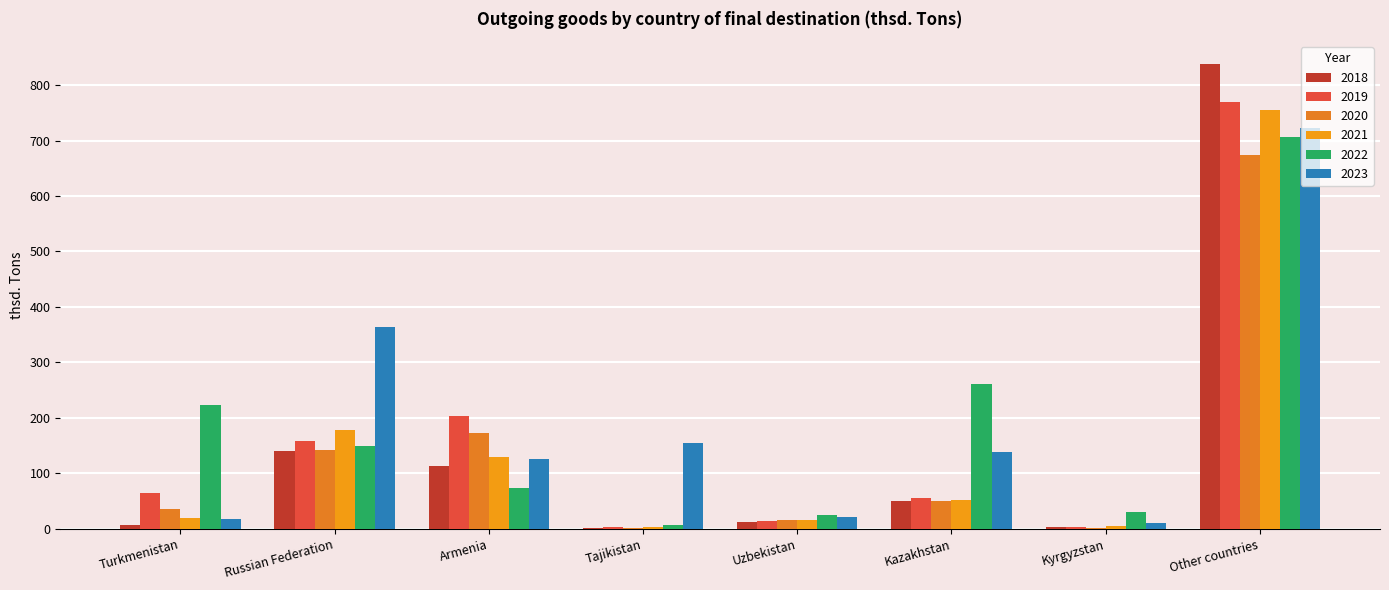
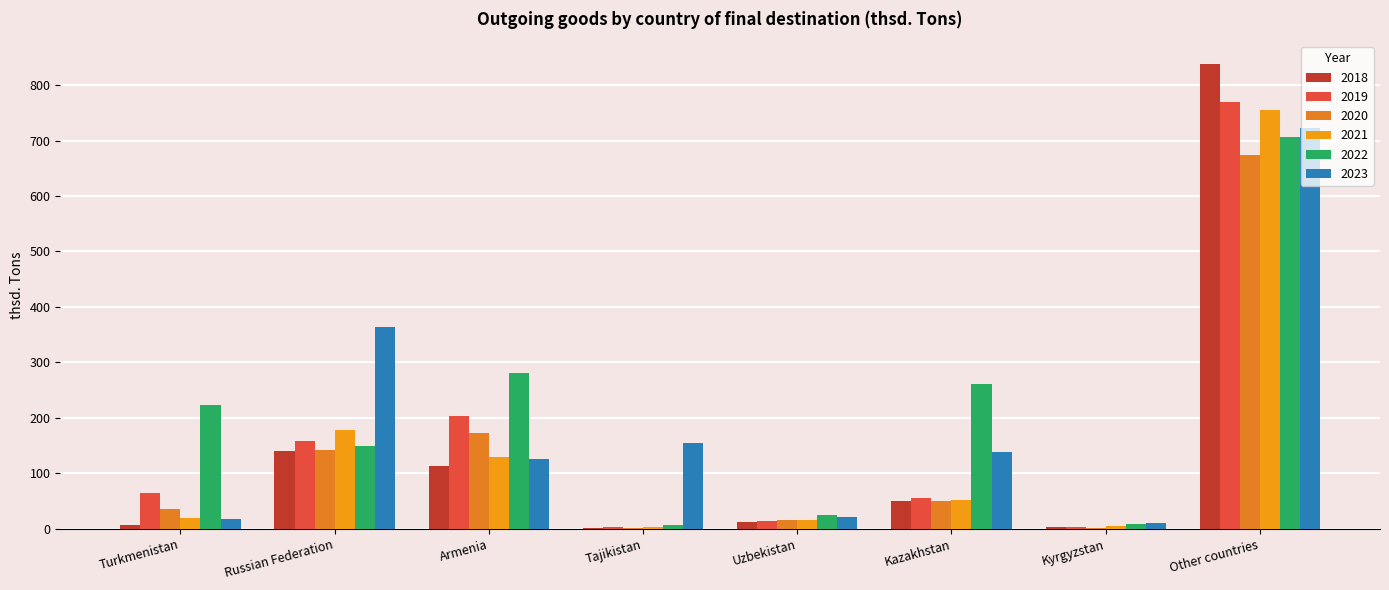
  {
    "2022": {
      "Turkmenistan": 220,
      "Russian Federation": 150,
-     "Armenia": 70,
+     "Armenia": 280,
      "Tajikistan": 10,
      "Uzbekistan": 20,
      "Kazakhstan": 260,
-     "Kyrgyzstan": 30,
+     "Kyrgyzstan": 10,
      "Other countries": 710
    },
    "2023": {
      "Turkmenistan": 20,
      "Russian Federation": 360,
      "Armenia": 130,
      "Tajikistan": 150,
      "Uzbekistan": 20,
      "Kazakhstan": 140,
      "Kyrgyzstan": 10
    }
  }
